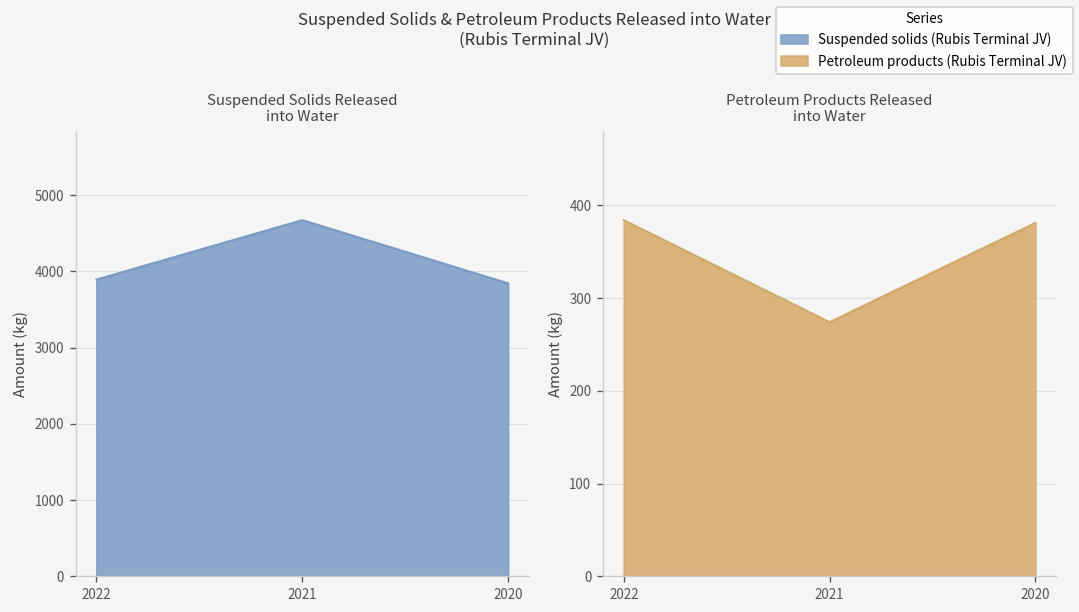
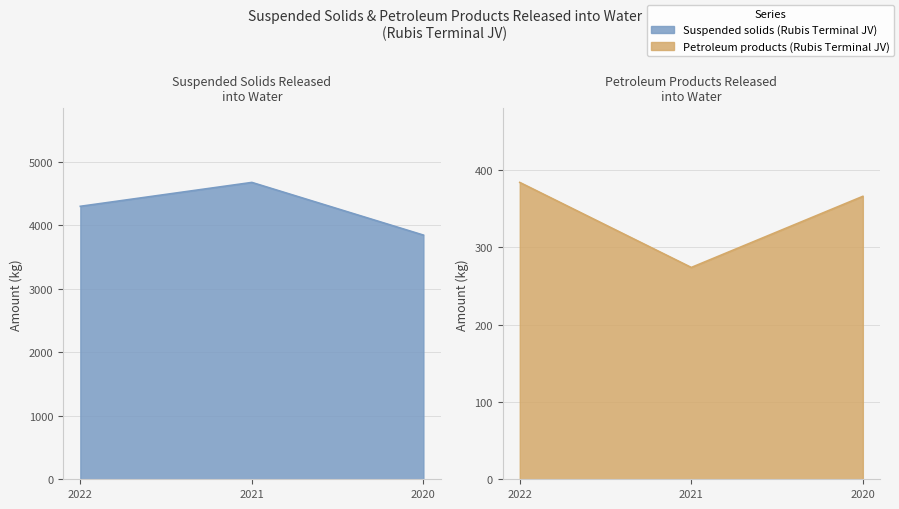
  {
    "Suspended Solids Released into Water": {
-     "2022": 3900,
+     "2022": 4300,
      "2021": 4700,
      "2020": 3800
    },
    "Petroleum Products Released into Water": {
      "2022": 380,
      "2021": 270,
-     "2020": 380
+     "2020": 370
    }
  }
